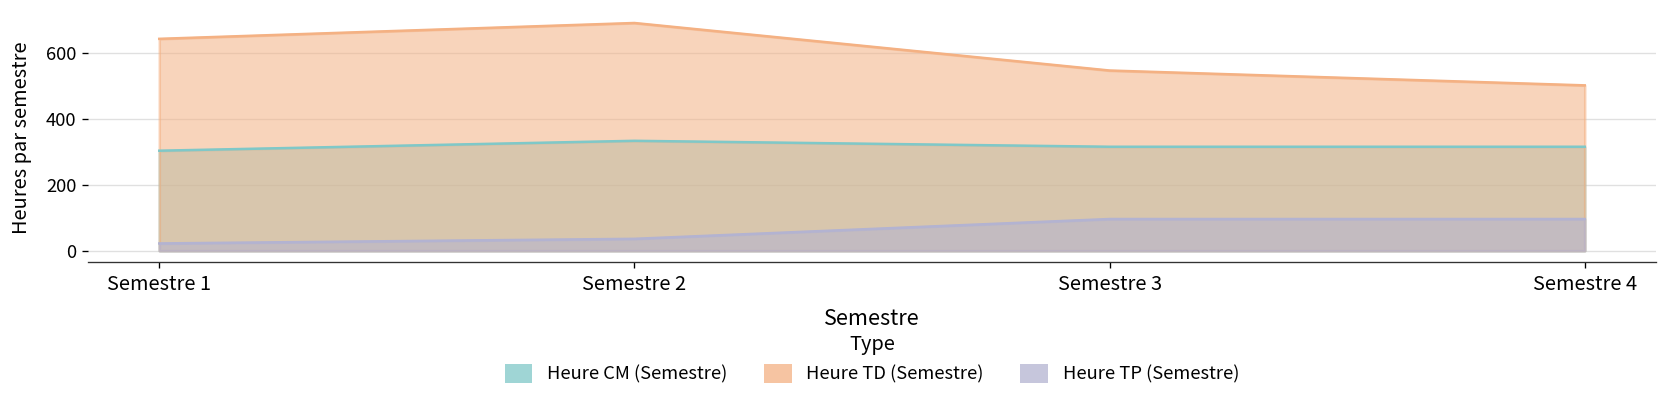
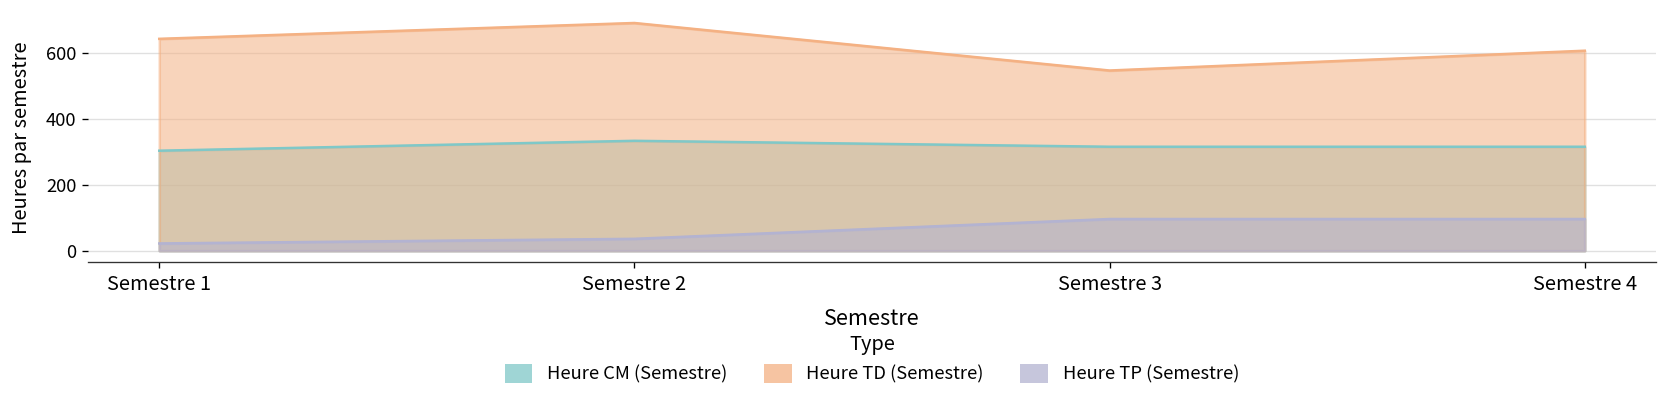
  {
    "Heure TD (Semestre)": {
      "Semestre 1": 640,
      "Semestre 2": 690,
      "Semestre 3": 550,
-     "Semestre 4": 500
+     "Semestre 4": 610
    }
  }
